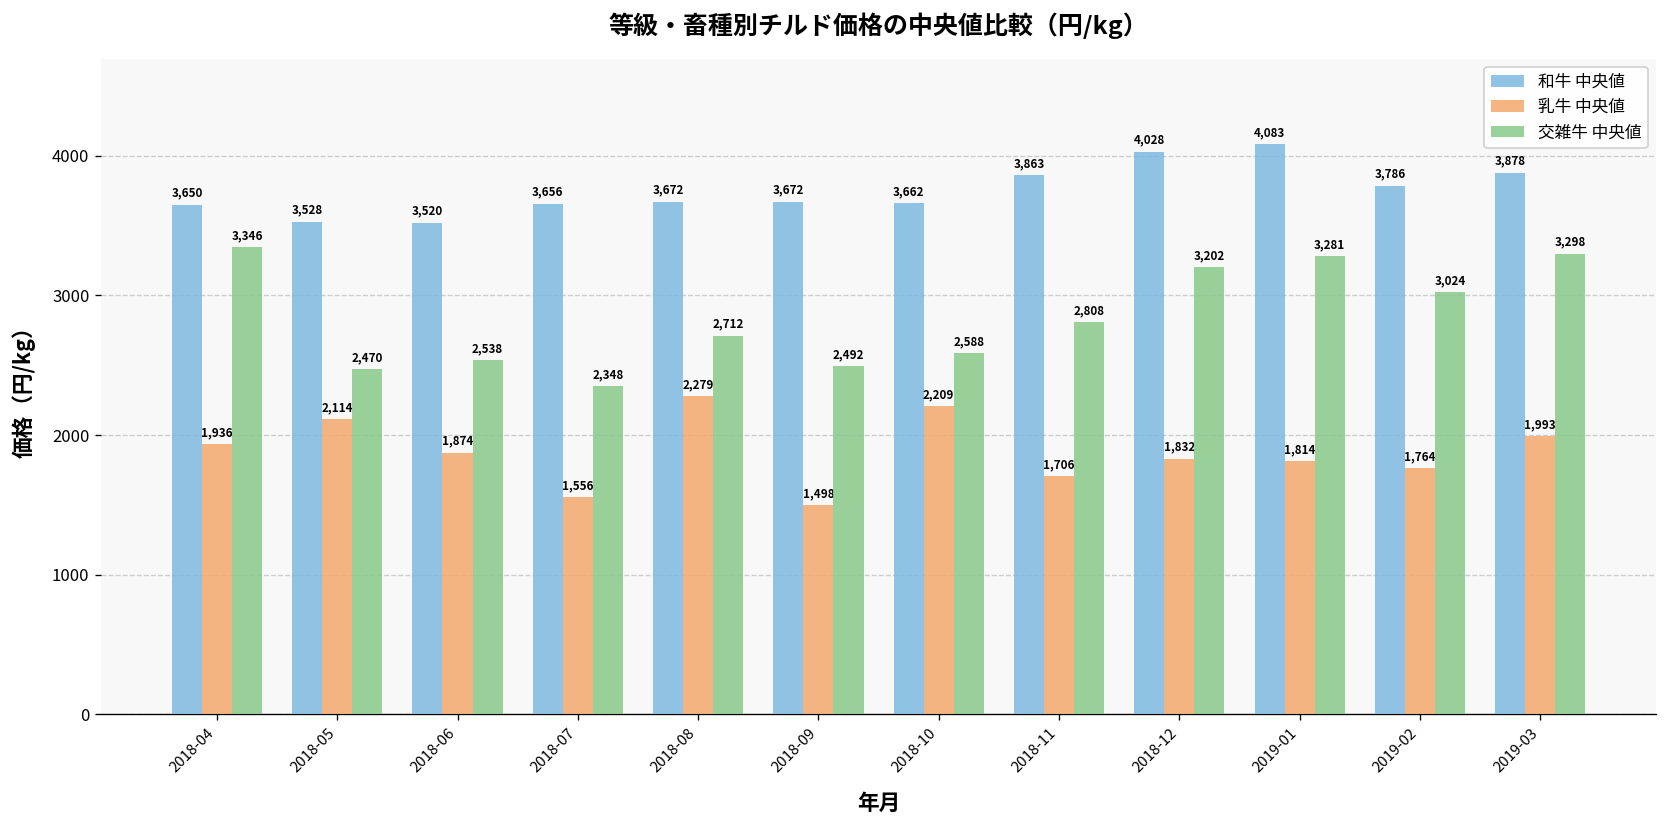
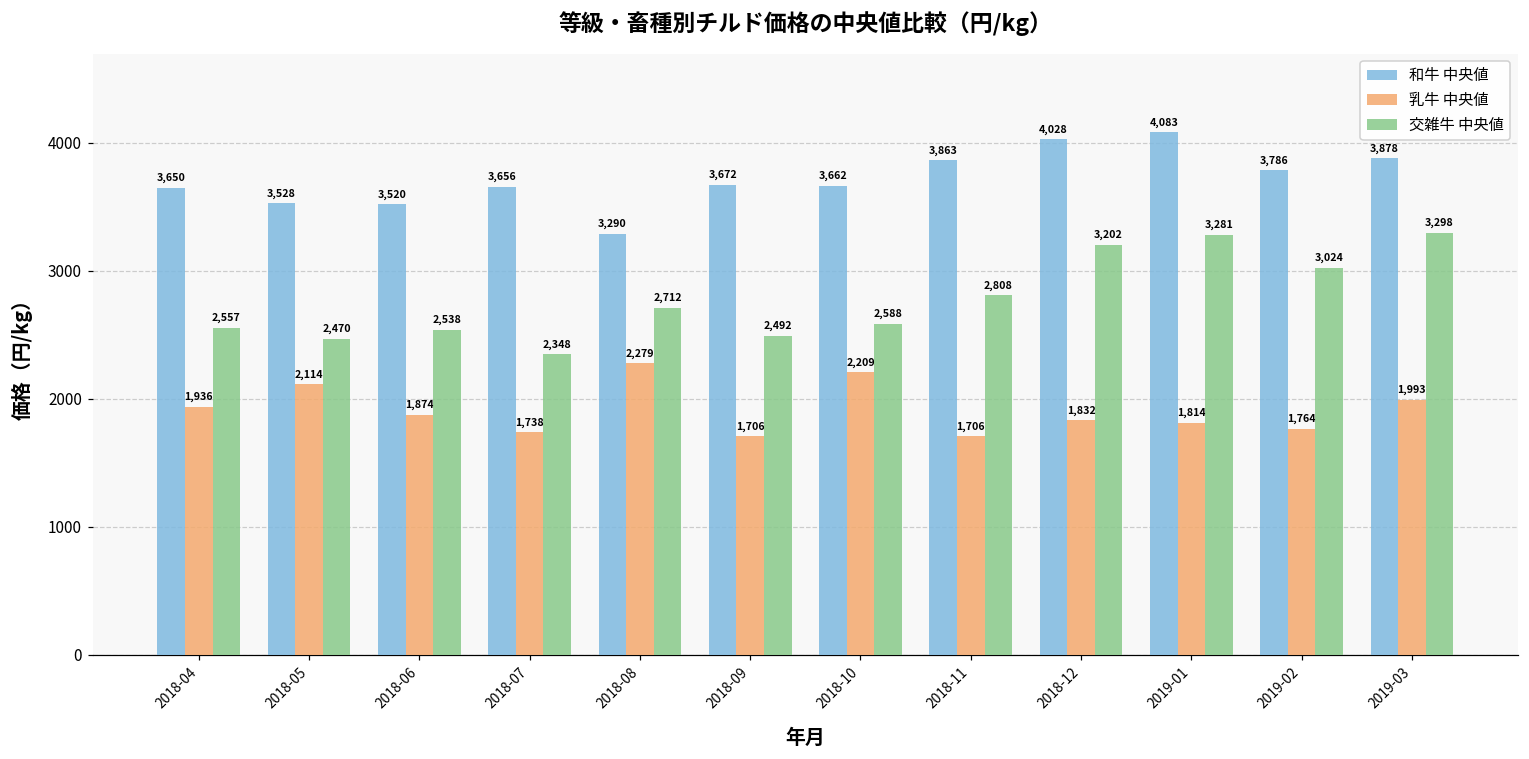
  {
    "和牛 中央値": {
      "2018-04": "3,650",
      "2018-05": "3,528",
      "2018-06": "3,520",
      "2018-07": "3,656",
-     "2018-08": "3,672",
+     "2018-08": "3,290",
      "2018-09": "3,672",
      "2018-10": "3,662",
      "2018-11": "3,863",
      "2018-12": "4,028",
      "2019-01": "4,083",
      "2019-02": "3,786",
      "2019-03": "3,878"
    },
    "乳牛 中央値": {
      "2018-04": "1,936",
      "2018-05": "2,114",
      "2018-06": "1,874",
-     "2018-07": "1,556",
+     "2018-07": "1,738",
      "2018-08": "2,279",
-     "2018-09": "1,498",
+     "2018-09": "1,706",
      "2018-10": "2,209",
      "2018-11": "1,706",
      "2018-12": "1,832",
      "2019-01": "1,814",
      "2019-02": "1,764",
      "2019-03": "1,993"
    },
    "交雑牛 中央値": {
-     "2018-04": "3,346",
+     "2018-04": "2,557",
      "2018-05": "2,470",
      "2018-06": "2,538",
      "2018-07": "2,348",
      "2018-08": "2,712",
      "2018-09": "2,492",
      "2018-10": "2,588",
      "2018-11": "2,808",
      "2018-12": "3,202",
      "2019-01": "3,281",
      "2019-02": "3,024",
      "2019-03": "3,298"
    }
  }
